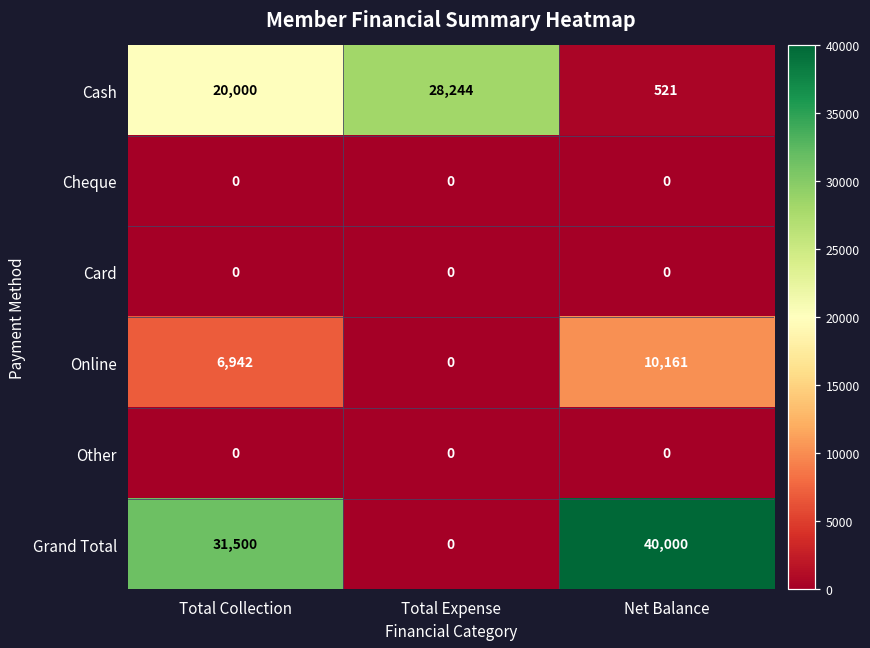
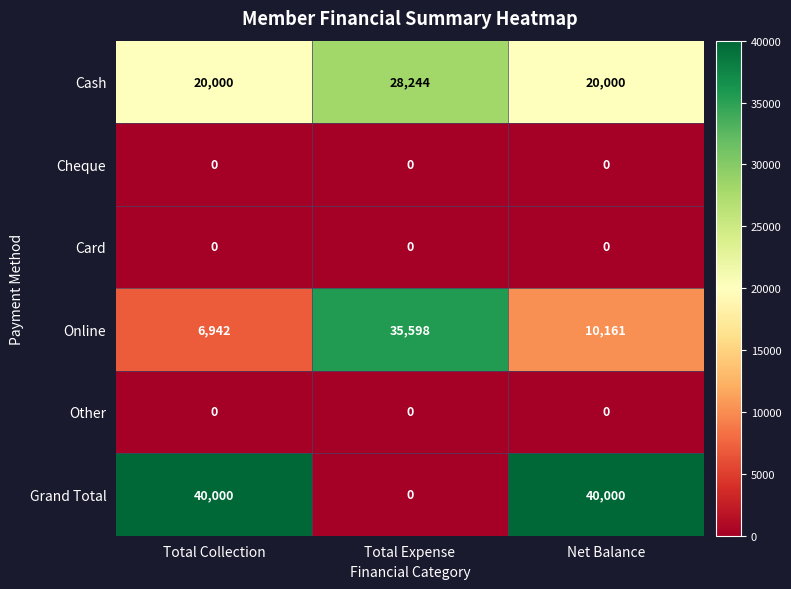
  {
    "Cash": {
      "Total Collection": "20,000",
      "Total Expense": "28,244",
-     "Net Balance": "521"
+     "Net Balance": "20,000"
    },
    "Cheque": {
      "Total Collection": "0",
      "Total Expense": "0",
      "Net Balance": "0"
    },
    "Card": {
      "Total Collection": "0",
      "Total Expense": "0",
      "Net Balance": "0"
    },
    "Online": {
      "Total Collection": "6,942",
-     "Total Expense": "0",
+     "Total Expense": "35,598",
      "Net Balance": "10,161"
    },
    "Other": {
      "Total Collection": "0",
      "Total Expense": "0",
      "Net Balance": "0"
    },
    "Grand Total": {
-     "Total Collection": "31,500",
+     "Total Collection": "40,000",
      "Total Expense": "0",
      "Net Balance": "40,000"
    }
  }
